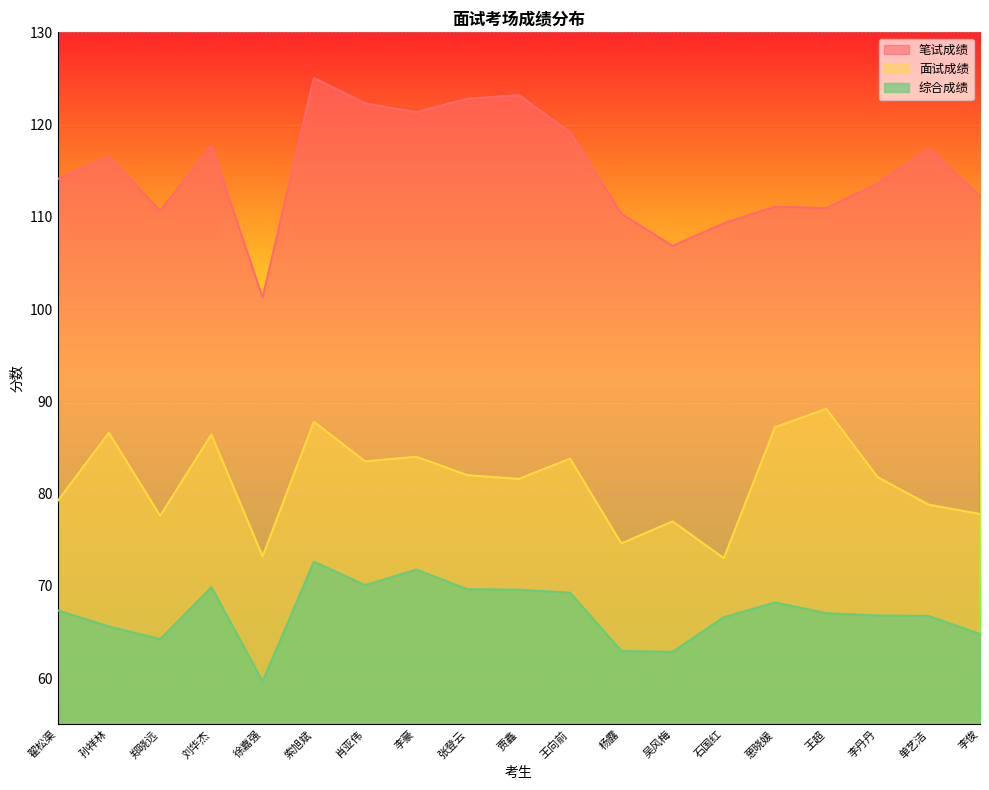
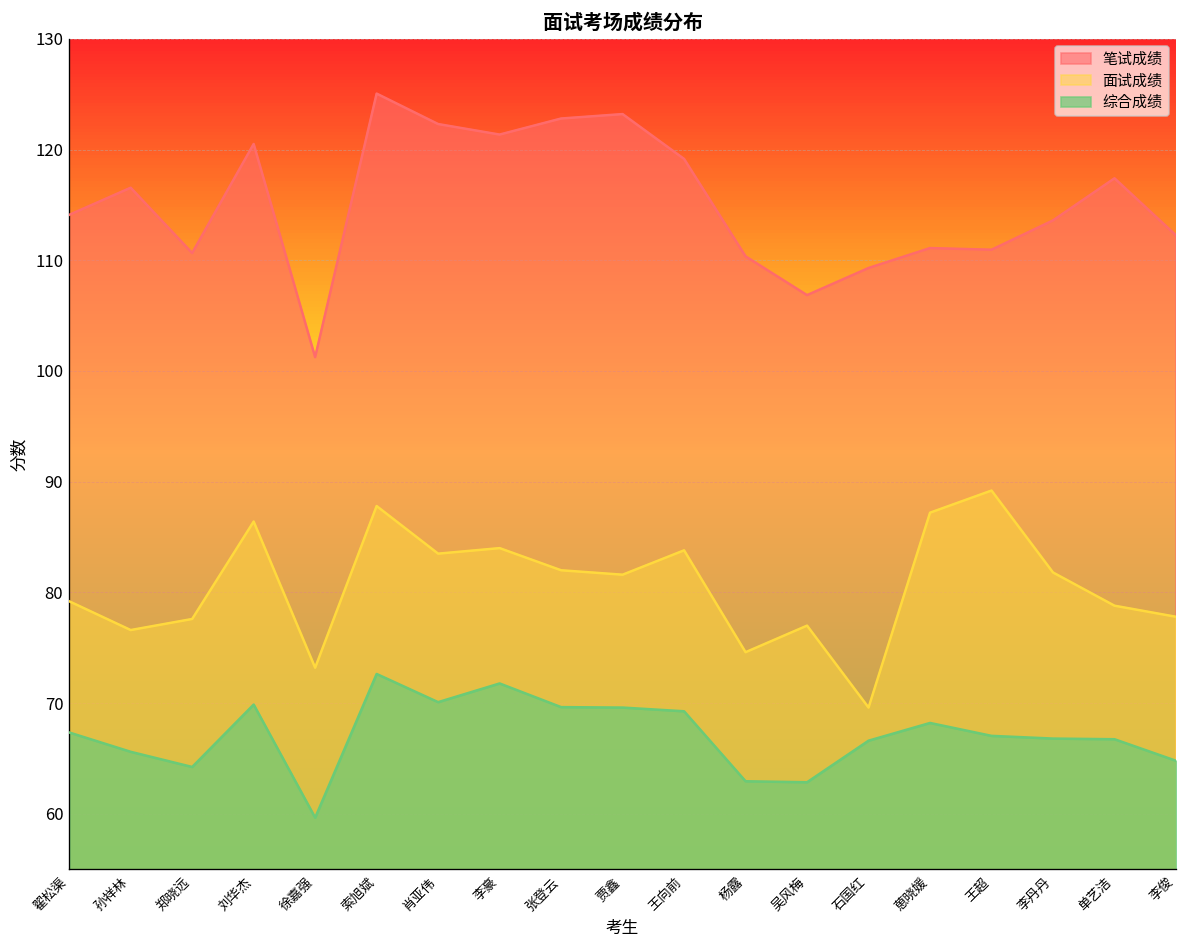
  {
    "笔试成绩": {
      "翟松渠": 114,
      "孙祥林": 117,
      "郑晓远": 111,
-     "刘华杰": 118,
+     "刘华杰": 121,
      "徐嘉强": 101,
      "索旭斌": 125,
      "肖亚伟": 122,
      "李豪": 121,
      "张登云": 123,
      "贾鑫": 123,
      "王向前": 119,
      "杨露": 110,
      "吴风梅": 107,
      "石国红": 109,
      "葸晓媛": 111,
      "王超": 111,
      "李丹丹": 114,
      "单艺洁": 117,
      "李俊": 112
    },
    "面试成绩": {
      "翟松渠": 79,
-     "孙祥林": 87,
+     "孙祥林": 77,
      "郑晓远": 78,
      "刘华杰": 86,
      "徐嘉强": 73,
      "索旭斌": 88,
      "肖亚伟": 84,
      "李豪": 84,
      "张登云": 82,
      "贾鑫": 82,
      "王向前": 84,
      "杨露": 75,
      "吴风梅": 77,
-     "石国红": 73,
+     "石国红": 70,
      "葸晓媛": 87,
      "王超": 89,
      "李丹丹": 82,
      "单艺洁": 79,
      "李俊": 78
    },
    "综合成绩": {
      "翟松渠": 67,
      "孙祥林": 66,
      "郑晓远": 64,
      "刘华杰": 70,
      "徐嘉强": 60,
      "索旭斌": 73,
      "肖亚伟": 70,
      "李豪": 72,
      "张登云": 70,
      "贾鑫": 70,
      "王向前": 69,
      "杨露": 63,
      "吴风梅": 63,
      "石国红": 67,
      "葸晓媛": 68,
      "王超": 67,
      "李丹丹": 67,
      "单艺洁": 67,
      "李俊": 65
    }
  }
